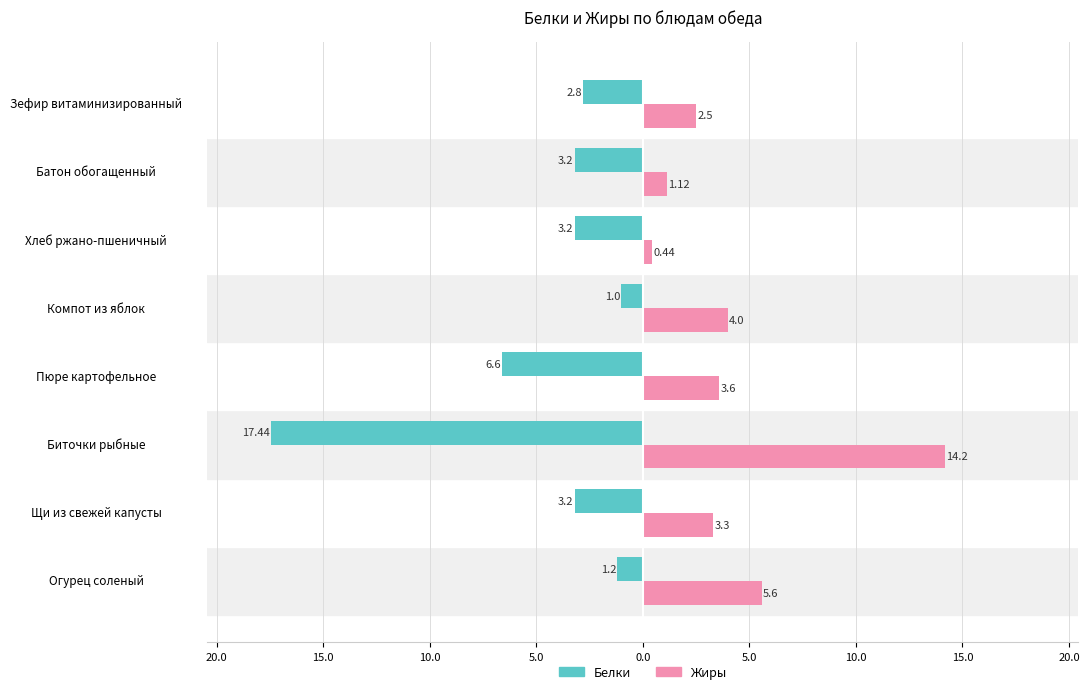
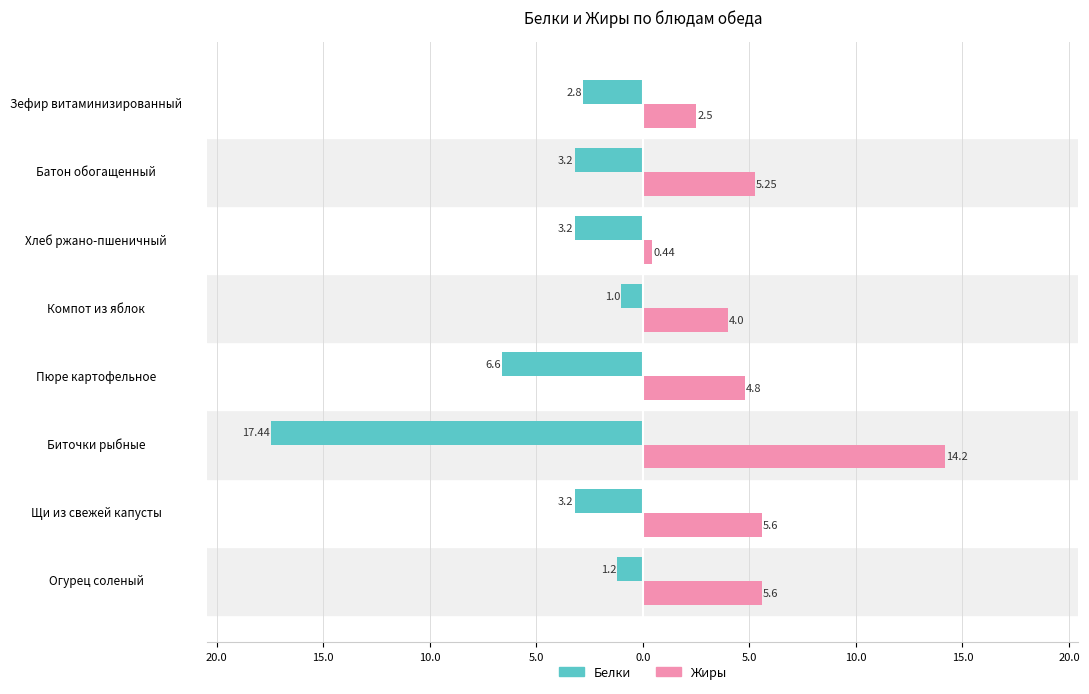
  {
    "Жиры": {
      "Зефир витаминизированный": 2.5,
-     "Батон обогащенный": 1.12,
+     "Батон обогащенный": 5.25,
      "Хлеб ржано-пшеничный": 0.44,
      "Компот из яблок": 4.0,
-     "Пюре картофельное": 3.6,
+     "Пюре картофельное": 4.8,
      "Биточки рыбные": 14.2,
-     "Щи из свежей капусты": 3.3,
+     "Щи из свежей капусты": 5.6,
      "Огурец соленый": 5.6
    }
  }
